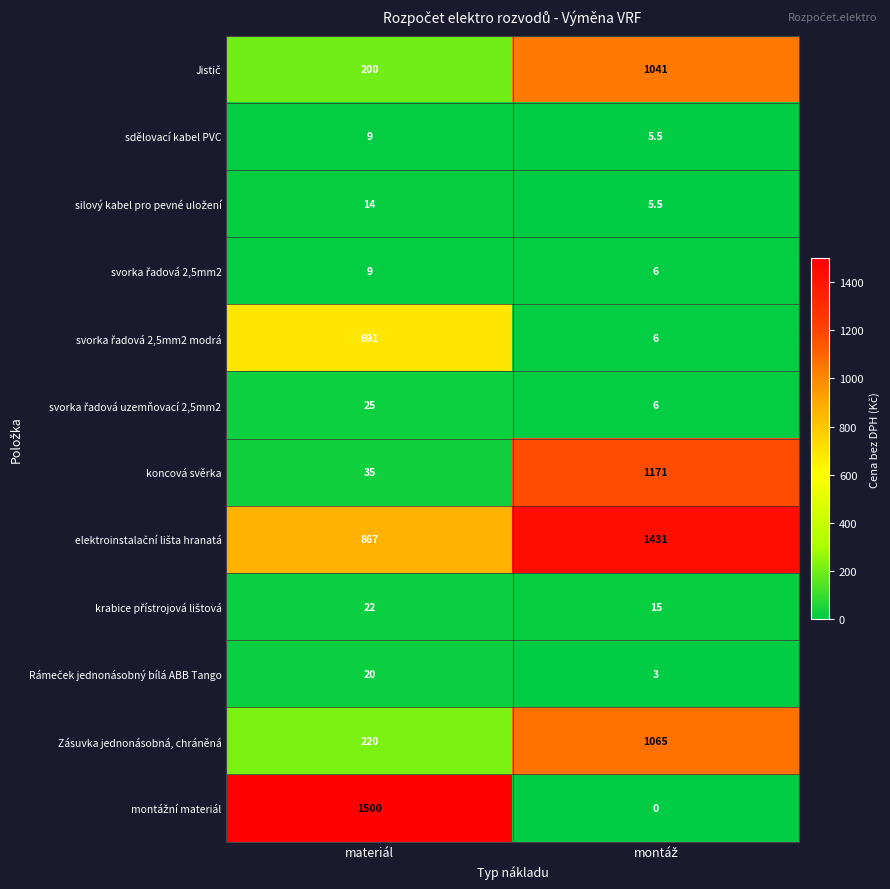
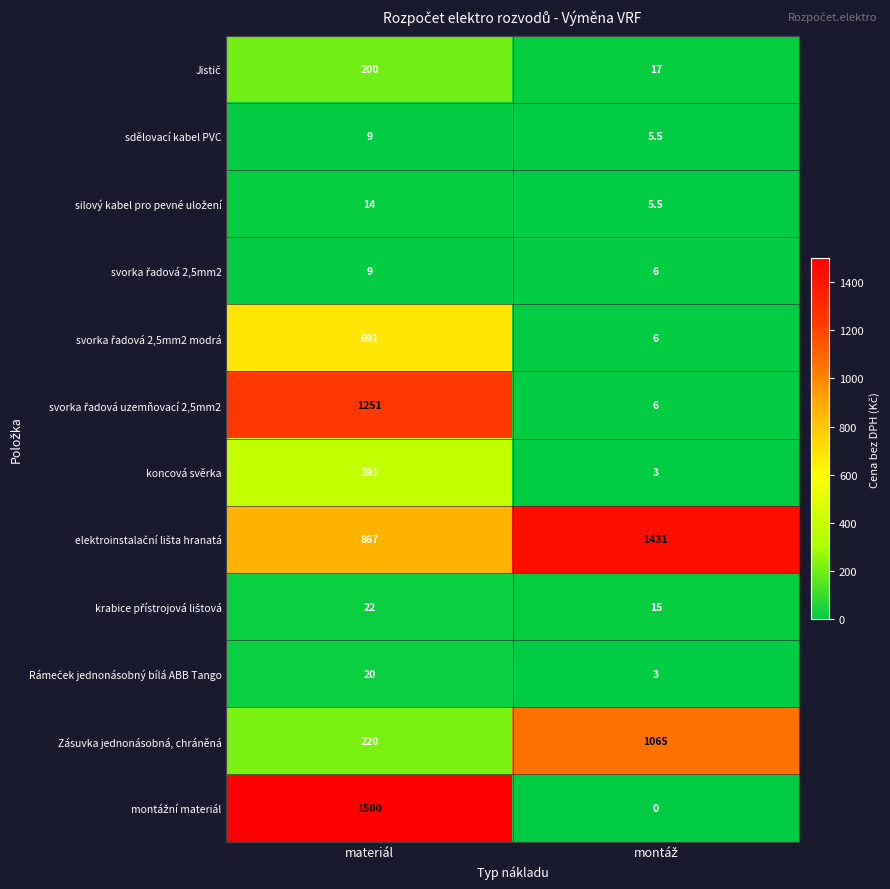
  {
    "Jistič": {
      "materiál": 200,
-     "montáž": 1041
+     "montáž": 17
    },
    "sdělovací kabel PVC": {
      "materiál": 9,
      "montáž": 5.5
    },
    "silový kabel pro pevné uložení": {
      "materiál": 14,
      "montáž": 5.5
    },
    "svorka řadová 2,5mm2": {
      "materiál": 9,
      "montáž": 6
    },
    "svorka řadová 2,5mm2 modrá": {
      "materiál": 691,
      "montáž": 6
    },
    "svorka řadová uzemňovací 2,5mm2": {
-     "materiál": 25,
+     "materiál": 1251,
      "montáž": 6
    },
    "koncová svěrka": {
-     "materiál": 35,
-     "montáž": 1171
+     "materiál": 391,
+     "montáž": 3
    },
    "elektroinstalační lišta hranatá": {
      "materiál": 867,
      "montáž": 1431
    },
    "krabice přístrojová lištová": {
      "materiál": 22,
      "montáž": 15
    },
    "Rámeček jednonásobný bílá ABB Tango": {
      "materiál": 20,
      "montáž": 3
    },
    "Zásuvka jednonásobná, chráněná": {
      "materiál": 220,
      "montáž": 1065
    },
    "montážní materiál": {
      "materiál": 1500,
      "montáž": 0
    }
  }
